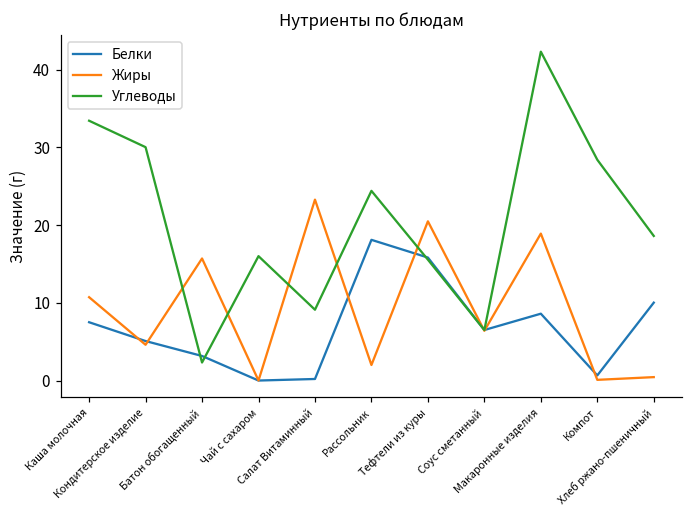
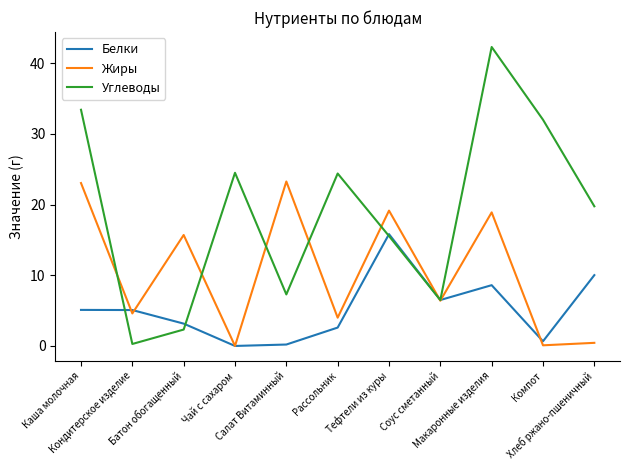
  {
    "Белки": {
-     "Каша молочная": 8,
+     "Каша молочная": 5,
      "Кондитерское изделие": 5,
      "Батон обогащенный": 3,
      "Салат Витаминный": 0,
-     "Рассольник": 18,
+     "Рассольник": 3,
      "Макаронные изделия": 9,
      "Компот": 1,
      "Хлеб ржано-пшеничный": 10
    },
    "Жиры": {
-     "Каша молочная": 11,
+     "Каша молочная": 23,
      "Кондитерское изделие": 5,
      "Батон обогащенный": 16,
      "Салат Витаминный": 23,
-     "Рассольник": 2,
-     "Тефтели из куры": 20,
+     "Рассольник": 4,
+     "Тефтели из куры": 19,
      "Макаронные изделия": 19,
      "Компот": 0,
      "Хлеб ржано-пшеничный": 0
    },
    "Углеводы": {
      "Каша молочная": 33,
-     "Кондитерское изделие": 30,
+     "Кондитерское изделие": 0,
      "Батон обогащенный": 2,
-     "Чай с сахаром": 16,
-     "Салат Витаминный": 9,
+     "Чай с сахаром": 25,
+     "Салат Витаминный": 7,
      "Рассольник": 24,
      "Макаронные изделия": 42,
-     "Компот": 28,
-     "Хлеб ржано-пшеничный": 19
+     "Компот": 32,
+     "Хлеб ржано-пшеничный": 20
    }
  }
